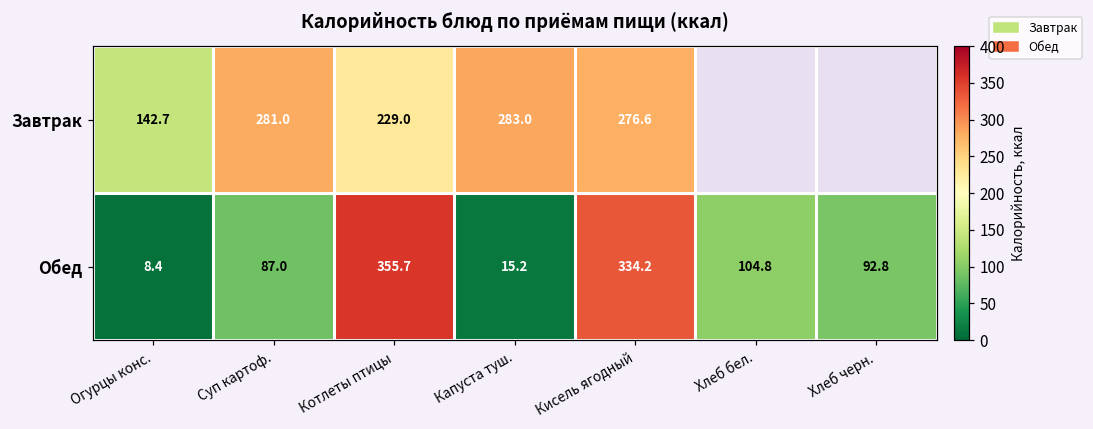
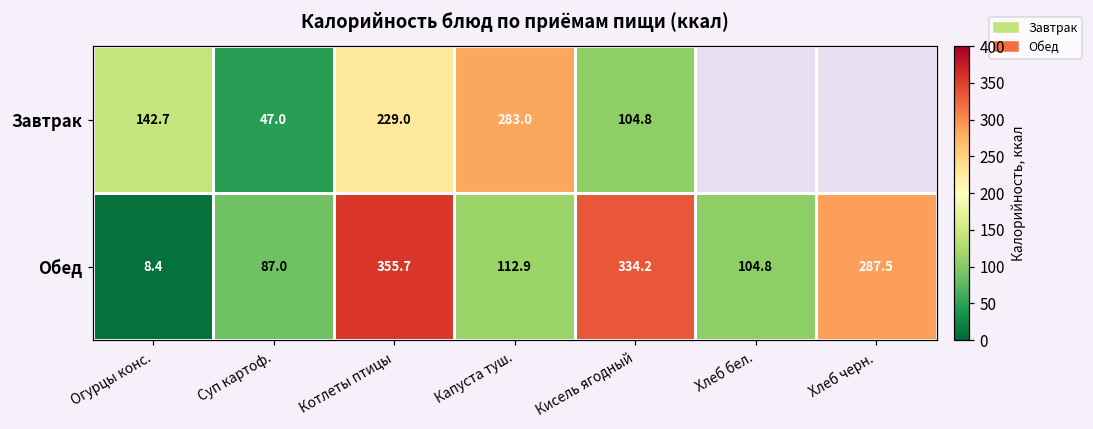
  {
    "Завтрак": {
      "Огурцы конс.": 142.7,
-     "Суп картоф.": 281.0,
+     "Суп картоф.": 47.0,
      "Котлеты птицы": 229.0,
      "Капуста туш.": 283.0,
-     "Кисель ягодный": 276.6
+     "Кисель ягодный": 104.8
    },
    "Обед": {
      "Огурцы конс.": 8.4,
      "Суп картоф.": 87.0,
      "Котлеты птицы": 355.7,
-     "Капуста туш.": 15.2,
+     "Капуста туш.": 112.9,
      "Кисель ягодный": 334.2,
      "Хлеб бел.": 104.8,
-     "Хлеб черн.": 92.8
+     "Хлеб черн.": 287.5
    }
  }
